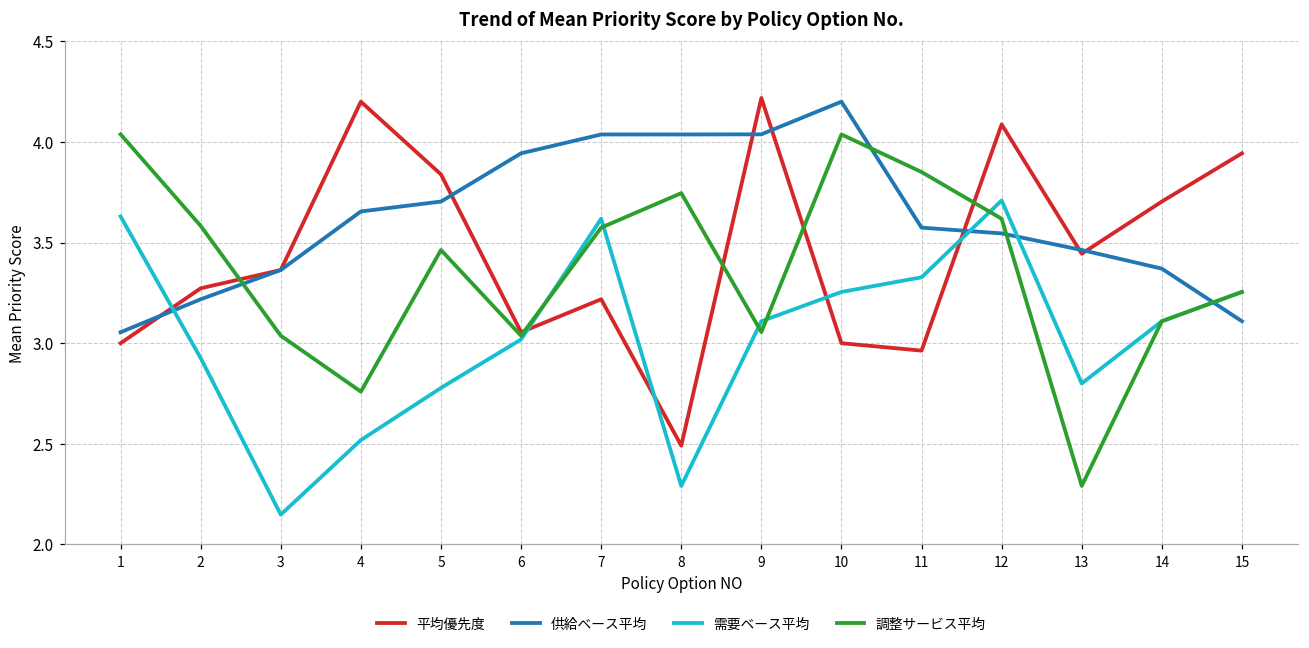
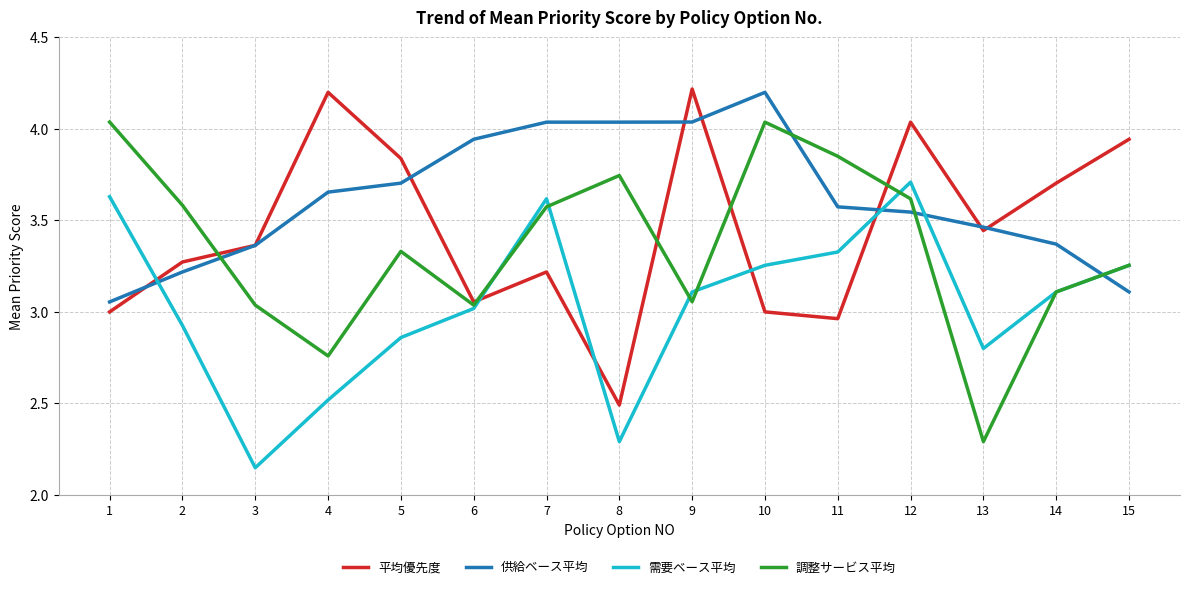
  {
    "平均優先度": {
      "1": 3.00,
      "2": 3.27,
      "4": 4.20,
      "5": 3.84,
      "6": 3.05,
      "7": 3.22,
      "8": 2.49,
      "9": 4.22,
      "10": 3.00,
      "11": 2.96,
-     "12": 4.09,
+     "12": 4.04,
      "13": 3.44,
      "14": 3.70,
      "15": 3.94
    },
    "供給ベース平均": {
      "1": 3.05,
      "2": 3.22,
      "4": 3.65,
      "5": 3.70,
      "6": 3.94,
      "7": 4.04,
      "8": 4.04,
      "9": 4.04,
      "10": 4.20,
      "11": 3.57,
      "12": 3.55,
      "13": 3.46,
      "14": 3.37,
      "15": 3.11
    },
    "需要ベース平均": {
      "1": 3.63,
      "2": 2.93,
      "3": 2.15,
      "4": 2.52,
-     "5": 2.78,
+     "5": 2.86,
      "6": 3.02,
      "7": 3.62,
      "8": 2.29,
      "9": 3.11,
      "10": 3.25,
      "11": 3.33,
      "12": 3.71,
      "13": 2.80
    },
    "調整サービス平均": {
      "1": 4.04,
      "2": 3.58,
      "3": 3.04,
      "4": 2.76,
-     "5": 3.46,
+     "5": 3.33,
      "6": 3.04,
      "7": 3.57,
      "8": 3.75,
      "9": 3.06,
      "10": 4.04,
      "11": 3.85,
      "12": 3.62,
      "13": 2.29
    }
  }
